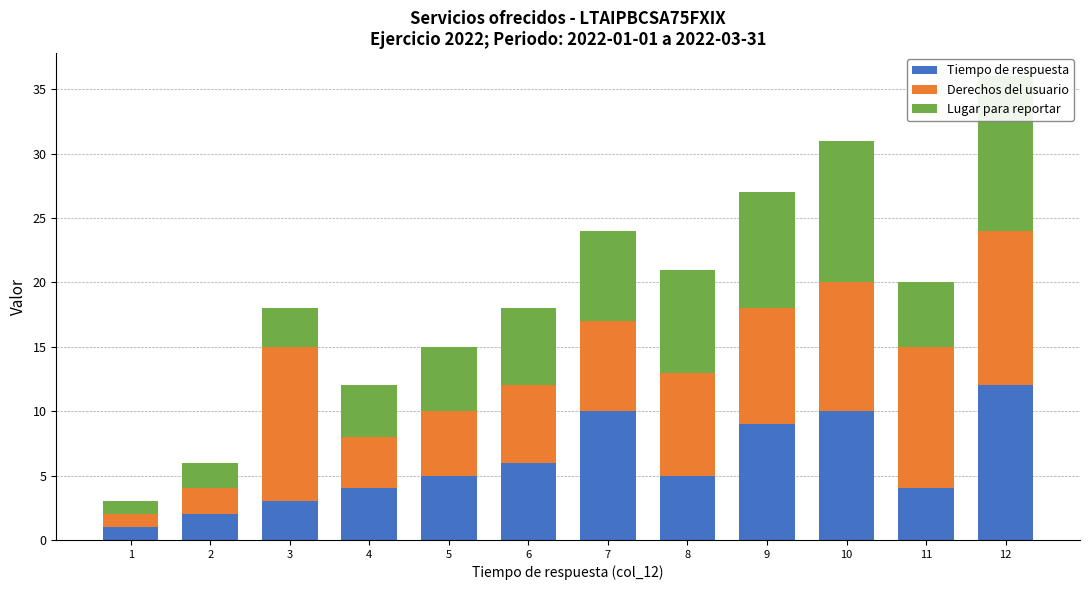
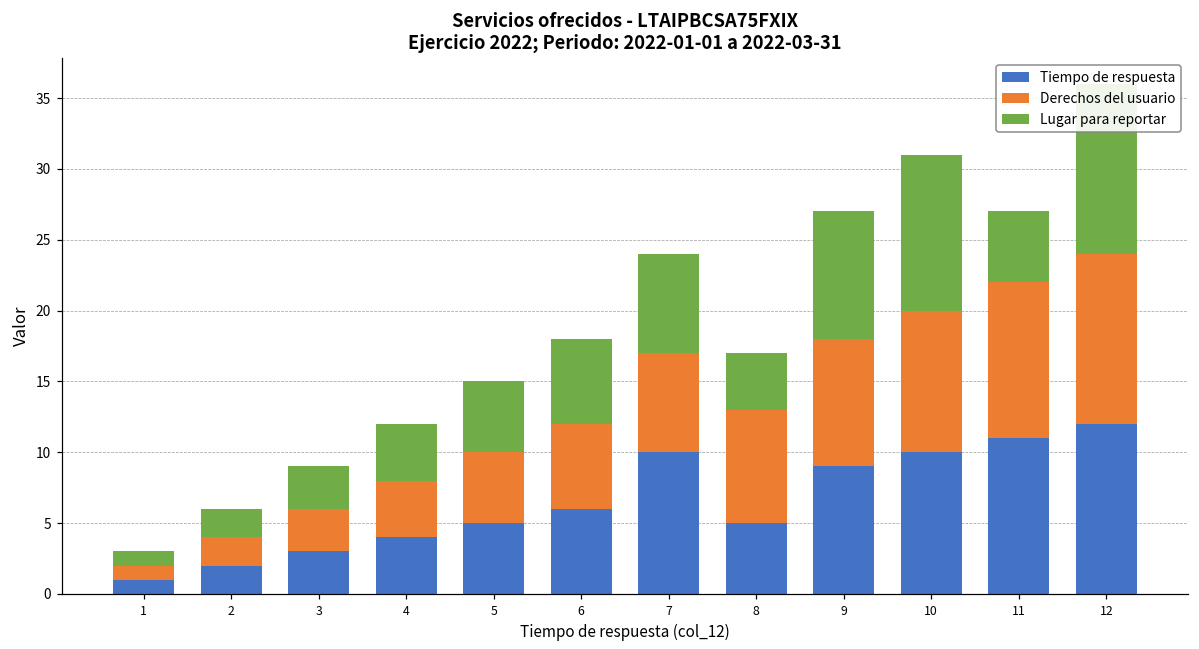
  {
    "Tiempo de respuesta": {
      "1": 1,
      "2": 2,
      "3": 3,
      "4": 4,
      "5": 5,
      "6": 6,
      "7": 10,
      "8": 5,
      "9": 9,
      "10": 10,
-     "11": 4,
+     "11": 11,
      "12": 12
    },
    "Derechos del usuario": {
      "1": 1,
      "2": 2,
-     "3": 12,
+     "3": 3,
      "4": 4,
      "5": 5,
      "6": 6,
      "7": 7,
      "8": 8,
      "9": 9,
      "10": 10,
      "11": 11,
      "12": 12
    },
    "Lugar para reportar": {
      "1": 1,
      "2": 2,
      "3": 3,
      "4": 4,
      "5": 5,
      "6": 6,
      "7": 7,
-     "8": 8,
+     "8": 4,
      "9": 9,
      "10": 11,
      "11": 5
    }
  }
